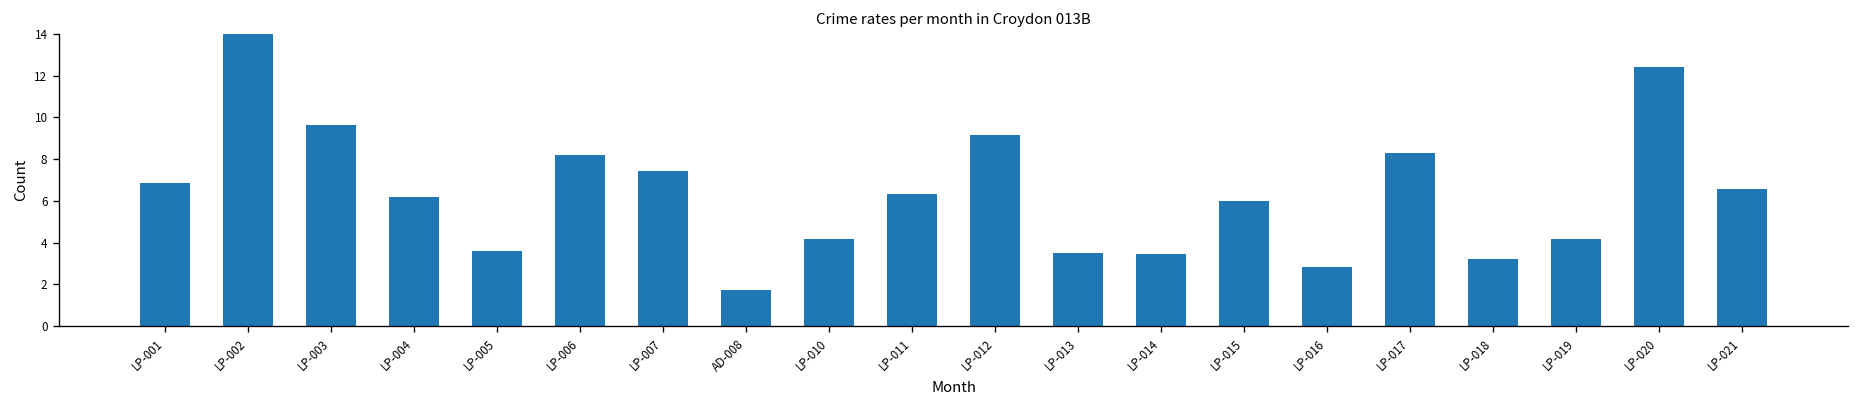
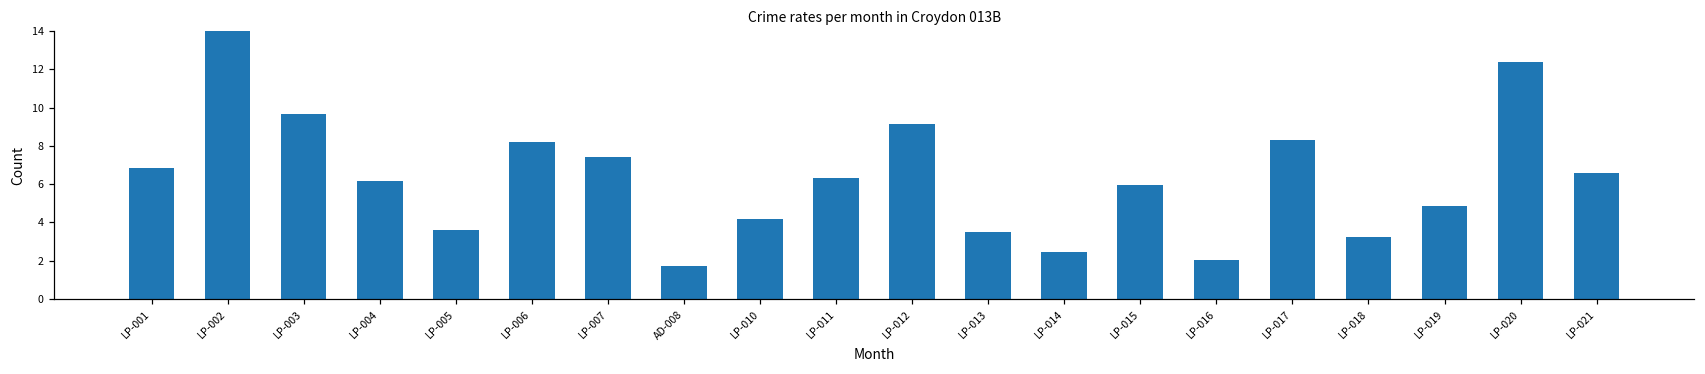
  {
    "LP-001": 6.9,
    "LP-002": 14.0,
    "LP-003": 9.7,
    "LP-004": 6.2,
    "LP-005": 3.6,
    "LP-006": 8.2,
    "LP-007": 7.4,
    "AD-008": 1.7,
    "LP-010": 4.2,
    "LP-011": 6.3,
    "LP-012": 9.1,
    "LP-013": 3.5,
-   "LP-014": 3.5,
+   "LP-014": 2.5,
    "LP-015": 6.0,
-   "LP-016": 2.8,
+   "LP-016": 2.1,
    "LP-017": 8.3,
    "LP-018": 3.2,
-   "LP-019": 4.2,
+   "LP-019": 4.9,
    "LP-020": 12.4,
    "LP-021": 6.6
  }
